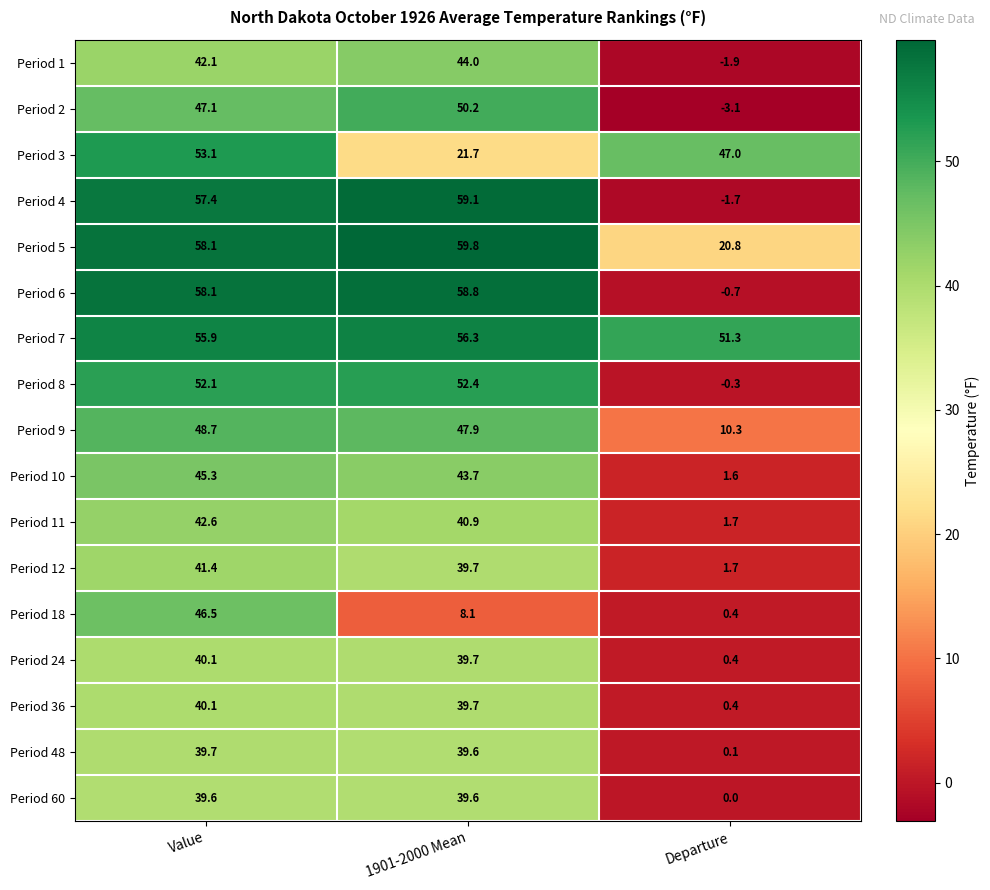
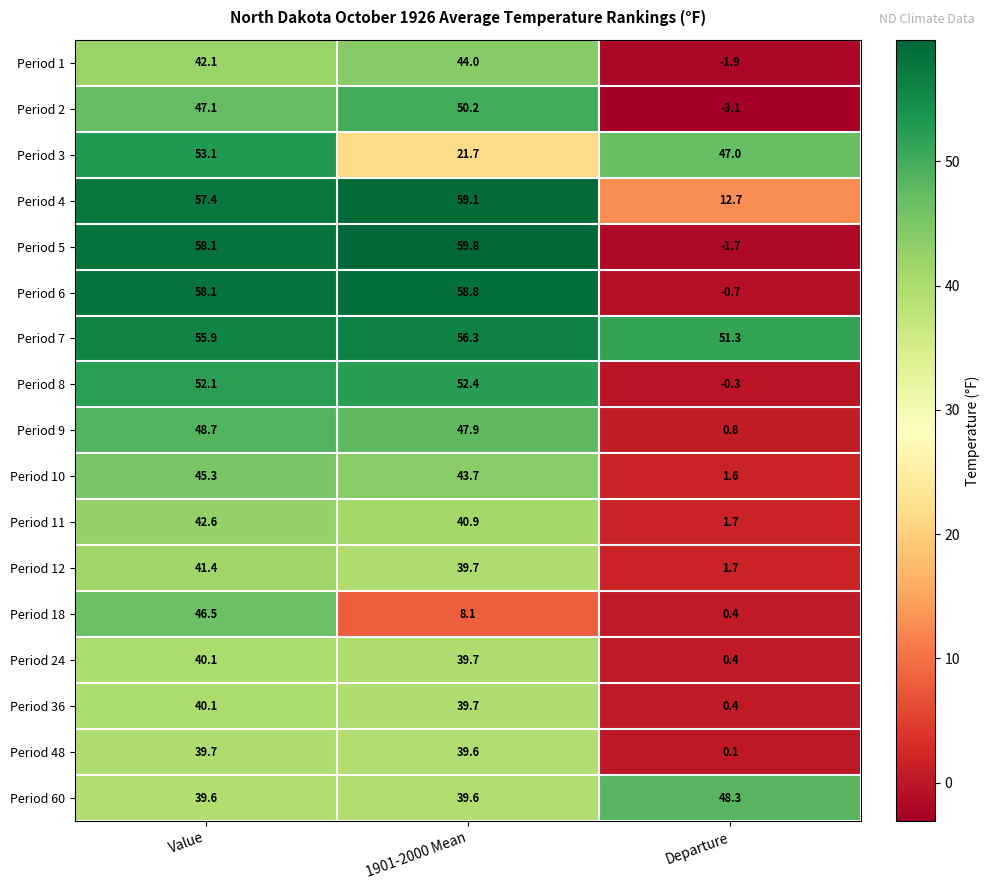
  {
    "Period 1": {
      "Value": 42.1,
      "1901-2000 Mean": 44.0,
      "Departure": -1.9
    },
    "Period 2": {
      "Value": 47.1,
      "1901-2000 Mean": 50.2,
      "Departure": -3.1
    },
    "Period 3": {
      "Value": 53.1,
      "1901-2000 Mean": 21.7,
      "Departure": 47.0
    },
    "Period 4": {
      "Value": 57.4,
      "1901-2000 Mean": 59.1,
-     "Departure": -1.7
+     "Departure": 12.7
    },
    "Period 5": {
      "Value": 58.1,
      "1901-2000 Mean": 59.8,
-     "Departure": 20.8
+     "Departure": -1.7
    },
    "Period 6": {
      "Value": 58.1,
      "1901-2000 Mean": 58.8,
      "Departure": -0.7
    },
    "Period 7": {
      "Value": 55.9,
      "1901-2000 Mean": 56.3,
      "Departure": 51.3
    },
    "Period 8": {
      "Value": 52.1,
      "1901-2000 Mean": 52.4,
      "Departure": -0.3
    },
    "Period 9": {
      "Value": 48.7,
      "1901-2000 Mean": 47.9,
-     "Departure": 10.3
+     "Departure": 0.8
    },
    "Period 10": {
      "Value": 45.3,
      "1901-2000 Mean": 43.7,
      "Departure": 1.6
    },
    "Period 11": {
      "Value": 42.6,
      "1901-2000 Mean": 40.9,
      "Departure": 1.7
    },
    "Period 12": {
      "Value": 41.4,
      "1901-2000 Mean": 39.7,
      "Departure": 1.7
    },
    "Period 18": {
      "Value": 46.5,
      "1901-2000 Mean": 8.1,
      "Departure": 0.4
    },
    "Period 24": {
      "Value": 40.1,
      "1901-2000 Mean": 39.7,
      "Departure": 0.4
    },
    "Period 36": {
      "Value": 40.1,
      "1901-2000 Mean": 39.7,
      "Departure": 0.4
    },
    "Period 48": {
      "Value": 39.7,
      "1901-2000 Mean": 39.6,
      "Departure": 0.1
    },
    "Period 60": {
      "Value": 39.6,
      "1901-2000 Mean": 39.6,
-     "Departure": 0.0
+     "Departure": 48.3
    }
  }
